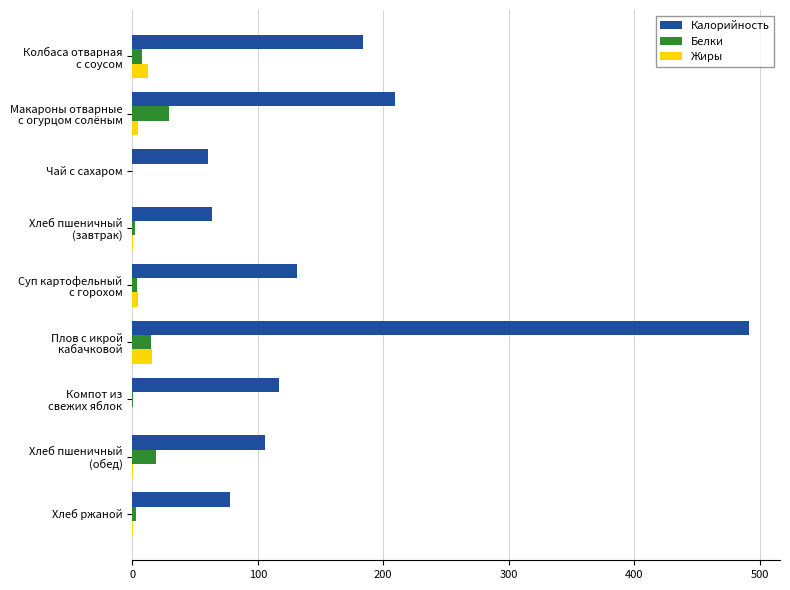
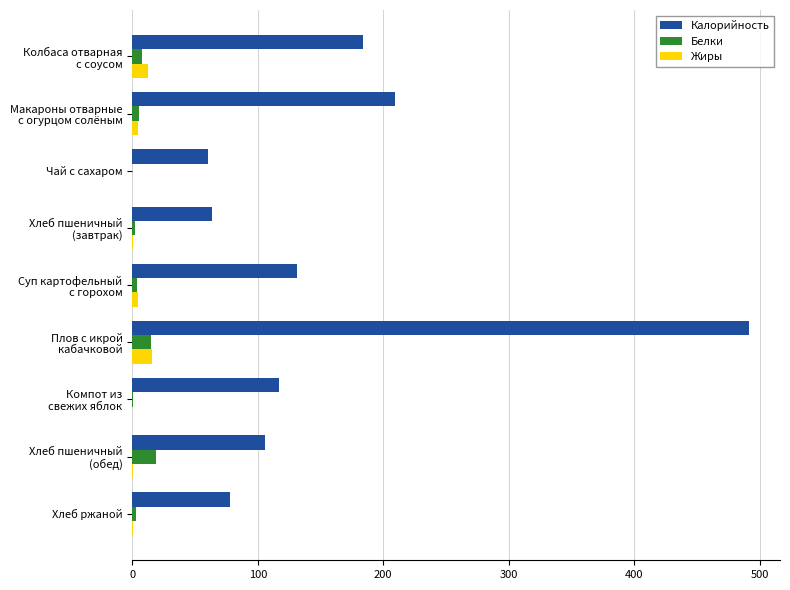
  {
    "Калорийность": {
      "Колбаса отварная с соусом": 184,
      "Макароны отварные с огурцом солёным": 209,
      "Чай с сахаром": 60,
      "Хлеб пшеничный (завтрак)": 64,
      "Суп картофельный с горохом": 131,
      "Плов с икрой кабачковой": 492,
      "Компот из свежих яблок": 117,
      "Хлеб пшеничный (обед)": 106,
      "Хлеб ржаной": 78
    },
    "Белки": {
      "Колбаса отварная с соусом": 7,
-     "Макароны отварные с огурцом солёным": 29,
+     "Макароны отварные с огурцом солёным": 6,
      "Хлеб пшеничный (завтрак)": 2,
      "Суп картофельный с горохом": 4,
      "Плов с икрой кабачковой": 15,
      "Хлеб пшеничный (обед)": 19,
      "Хлеб ржаной": 3
    },
    "Жиры": {
      "Колбаса отварная с соусом": 12,
      "Макароны отварные с огурцом солёным": 5,
      "Чай с сахаром": 0,
      "Суп картофельный с горохом": 4,
      "Плов с икрой кабачковой": 16,
      "Компот из свежих яблок": 0
    }
  }
